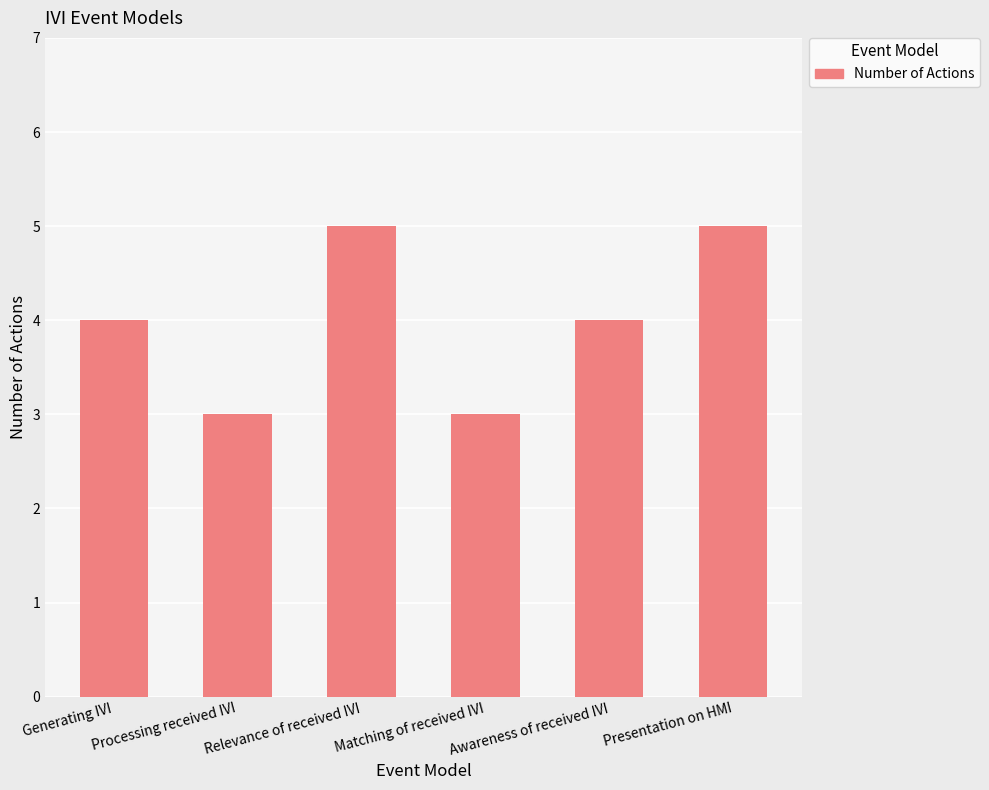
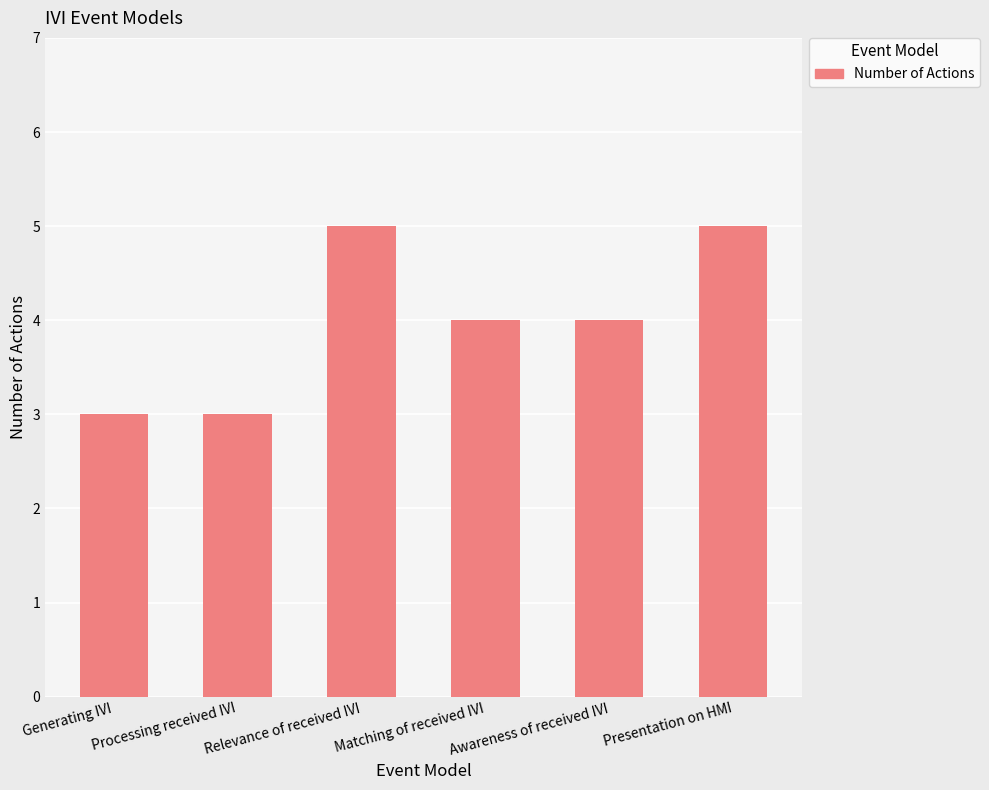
  {
-   "Generating IVI": 4,
+   "Generating IVI": 3,
    "Processing received IVI": 3,
    "Relevance of received IVI": 5,
-   "Matching of received IVI": 3,
+   "Matching of received IVI": 4,
    "Awareness of received IVI": 4,
    "Presentation on HMI": 5
  }
